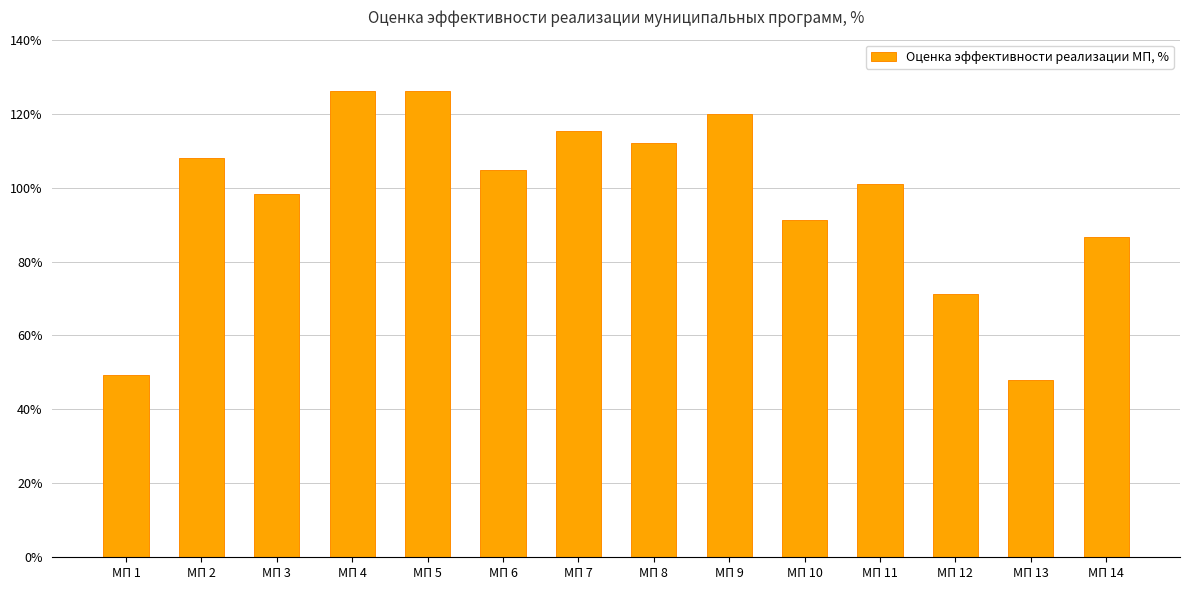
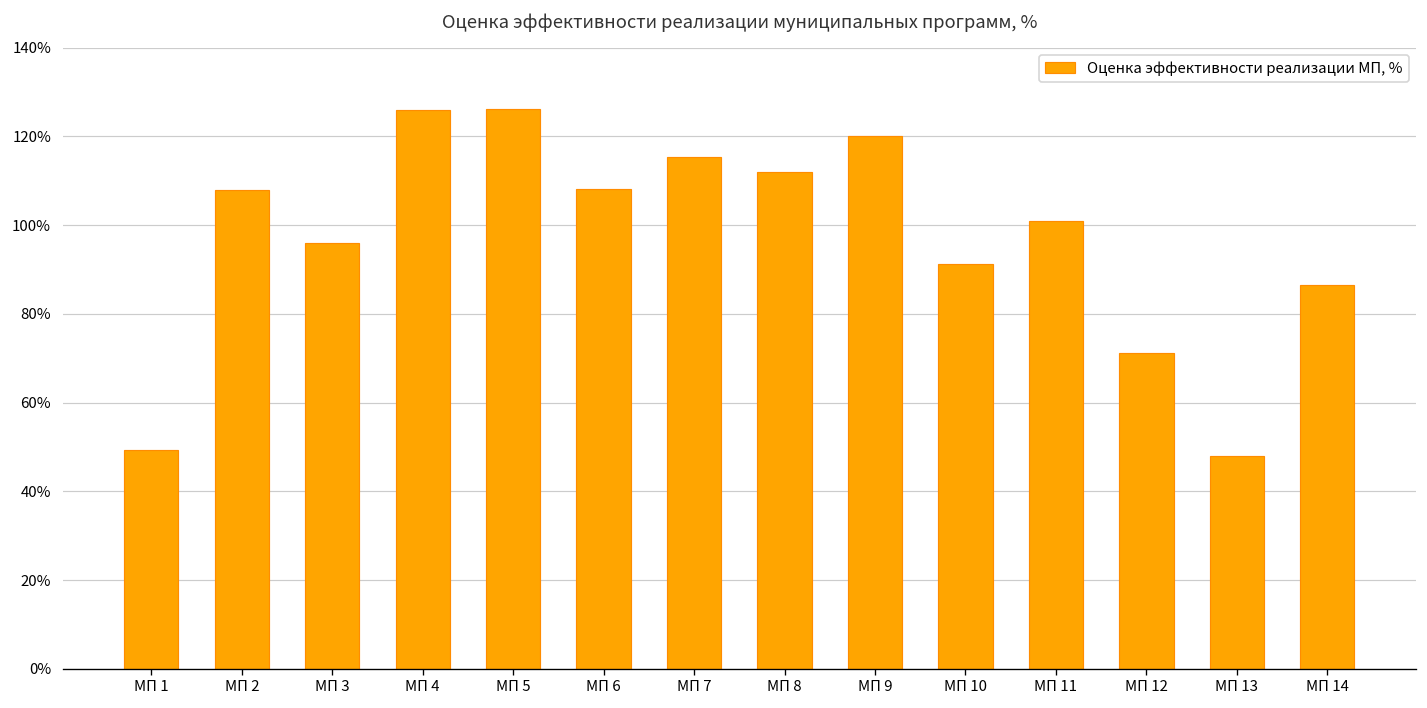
  {
    "МП 1": "49%",
    "МП 2": "108%",
-   "МП 3": "98%",
+   "МП 3": "96%",
    "МП 4": "126%",
    "МП 5": "126%",
-   "МП 6": "105%",
+   "МП 6": "108%",
    "МП 7": "115%",
    "МП 8": "112%",
    "МП 9": "120%",
    "МП 10": "91%",
    "МП 11": "101%",
    "МП 12": "71%",
    "МП 13": "48%",
    "МП 14": "87%"
  }
